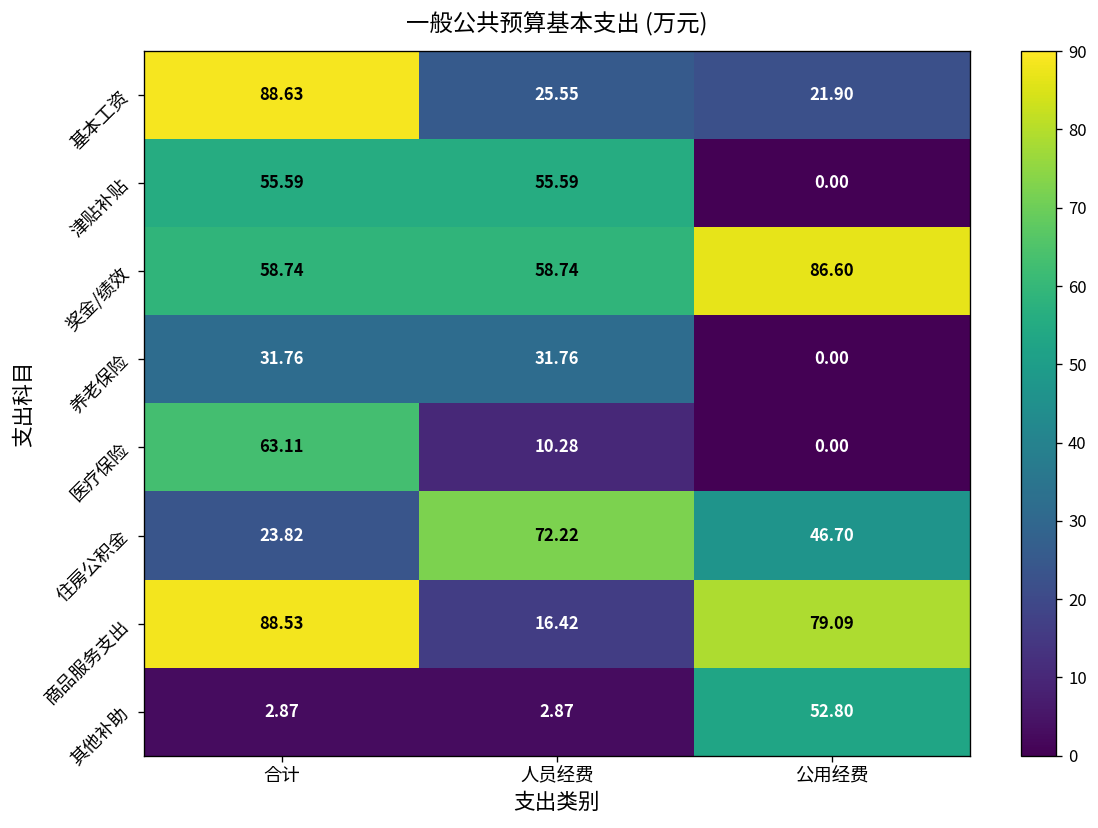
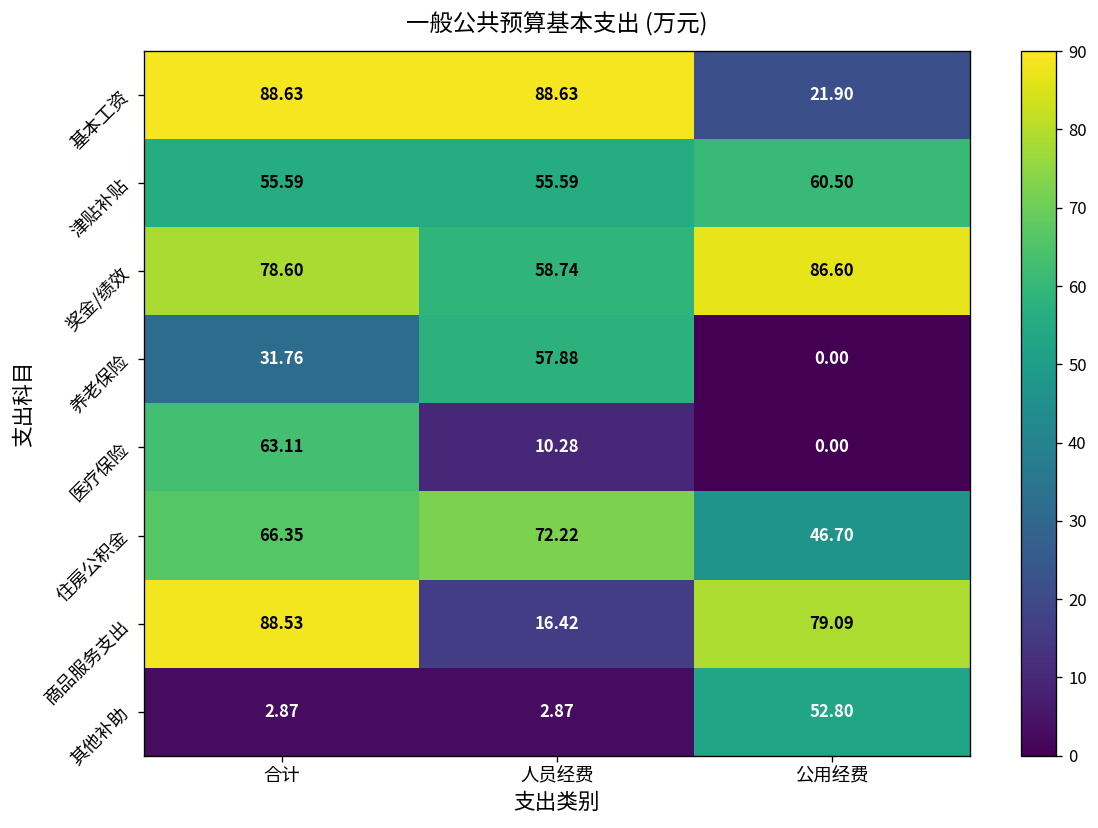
  {
    "基本工资": {
      "合计": 88.63,
-     "人员经费": 25.55,
+     "人员经费": 88.63,
      "公用经费": 21.90
    },
    "津贴补贴": {
      "合计": 55.59,
      "人员经费": 55.59,
-     "公用经费": 0.00
+     "公用经费": 60.50
    },
    "奖金/绩效": {
-     "合计": 58.74,
+     "合计": 78.60,
      "人员经费": 58.74,
      "公用经费": 86.60
    },
    "养老保险": {
      "合计": 31.76,
-     "人员经费": 31.76,
+     "人员经费": 57.88,
      "公用经费": 0.00
    },
    "医疗保险": {
      "合计": 63.11,
      "人员经费": 10.28,
      "公用经费": 0.00
    },
    "住房公积金": {
-     "合计": 23.82,
+     "合计": 66.35,
      "人员经费": 72.22,
      "公用经费": 46.70
    },
    "商品服务支出": {
      "合计": 88.53,
      "人员经费": 16.42,
      "公用经费": 79.09
    },
    "其他补助": {
      "合计": 2.87,
      "人员经费": 2.87,
      "公用经费": 52.80
    }
  }
